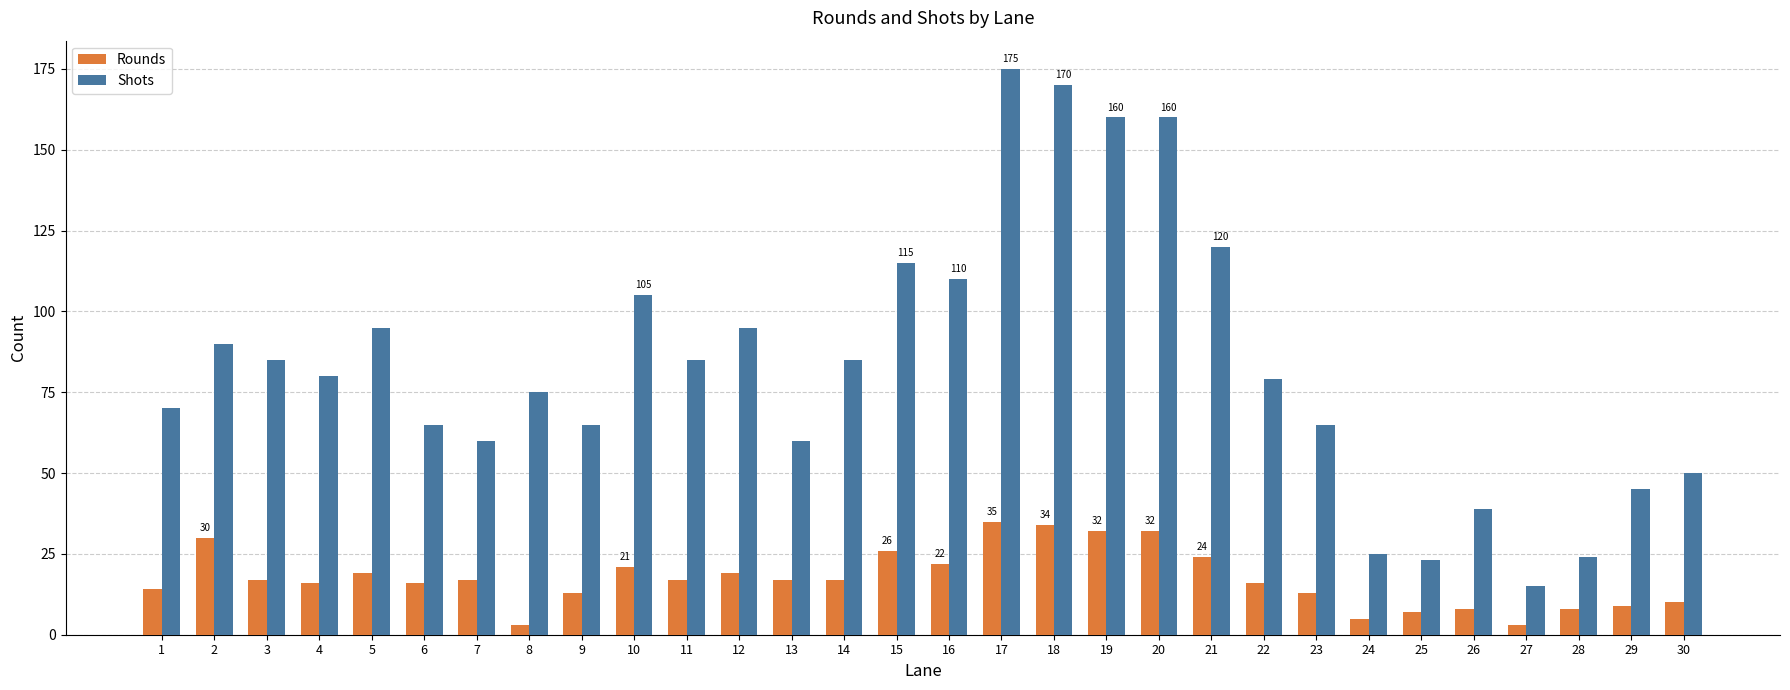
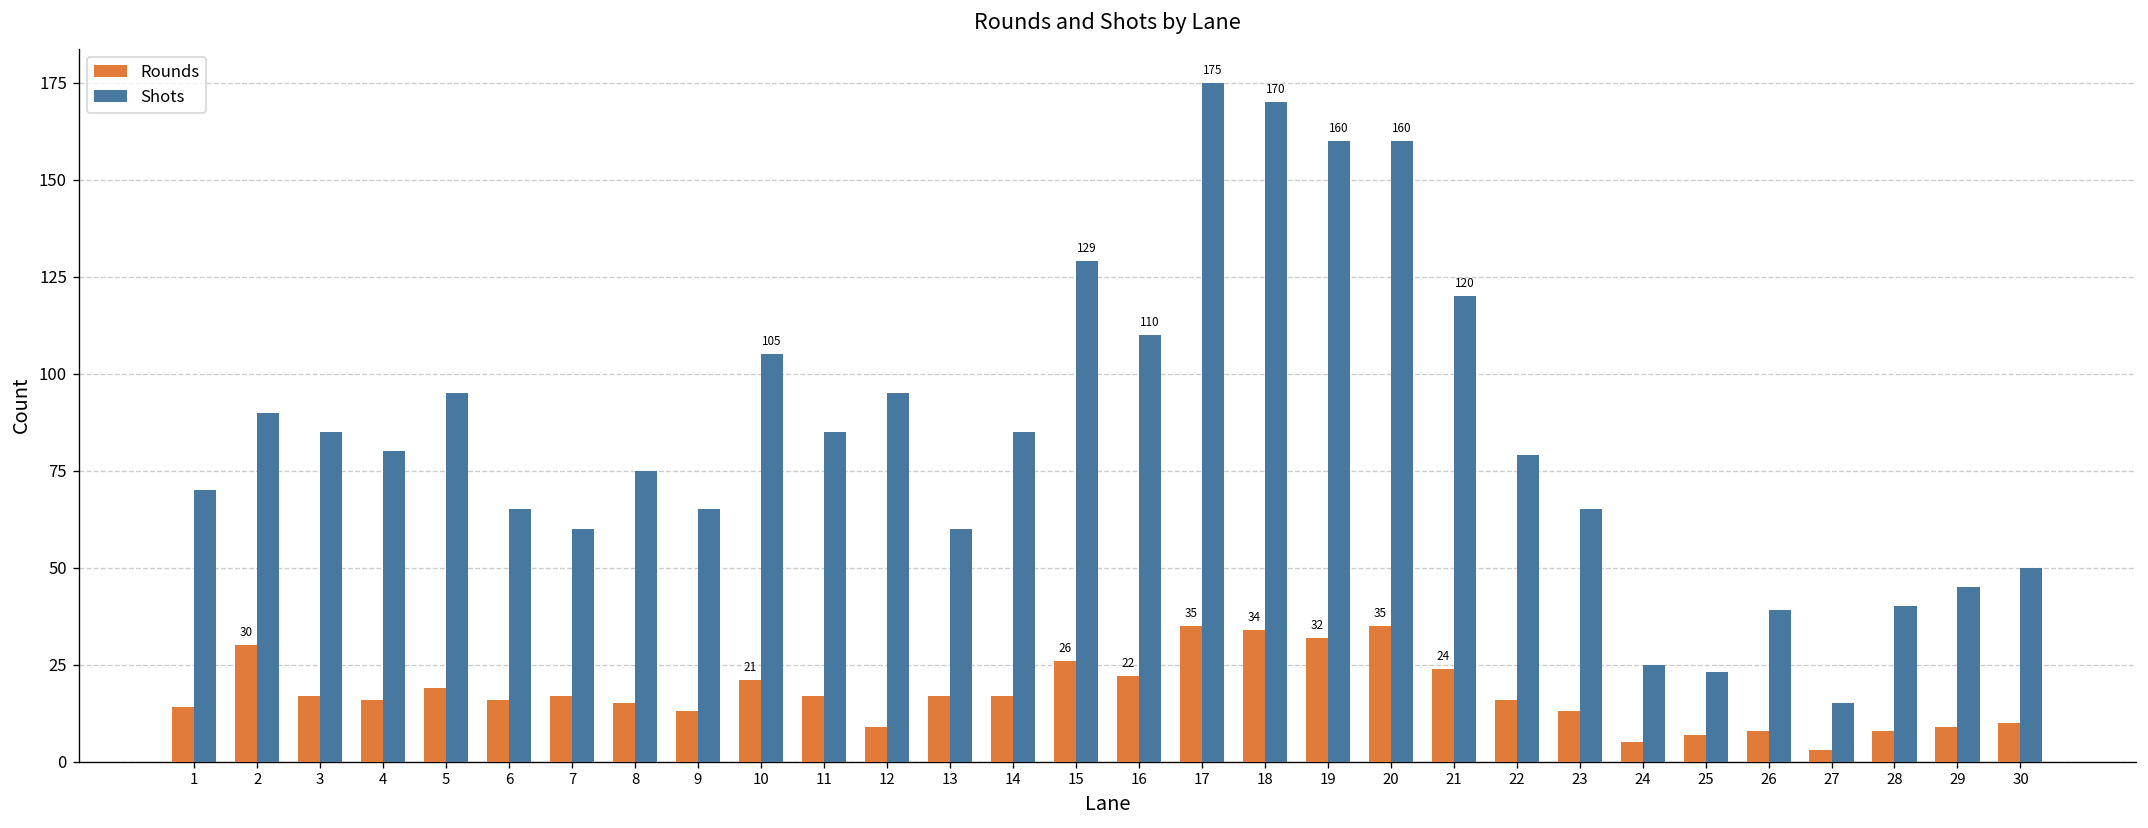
  {
    "Rounds": {
      "2": 30,
-     "8": 3,
+     "8": 15,
      "10": 21,
-     "12": 19,
+     "12": 9,
      "15": 26,
      "16": 22,
      "17": 35,
      "18": 34,
      "19": 32,
-     "20": 32,
+     "20": 35,
      "21": 24
    },
    "Shots": {
      "10": 105,
-     "15": 115,
+     "15": 129,
      "16": 110,
      "17": 175,
      "18": 170,
      "19": 160,
      "20": 160,
      "21": 120,
-     "28": 24
+     "28": 40
    }
  }
